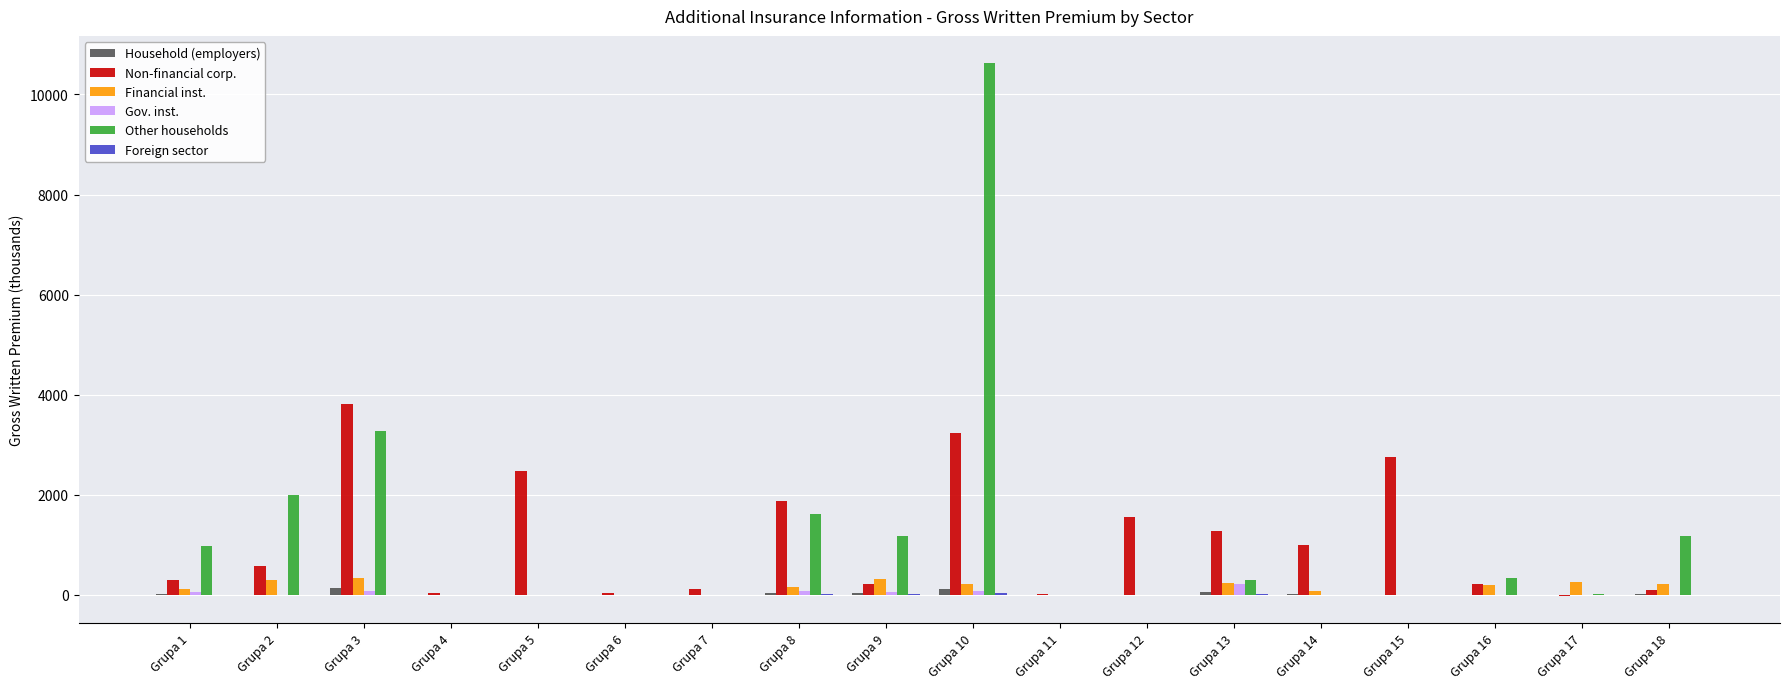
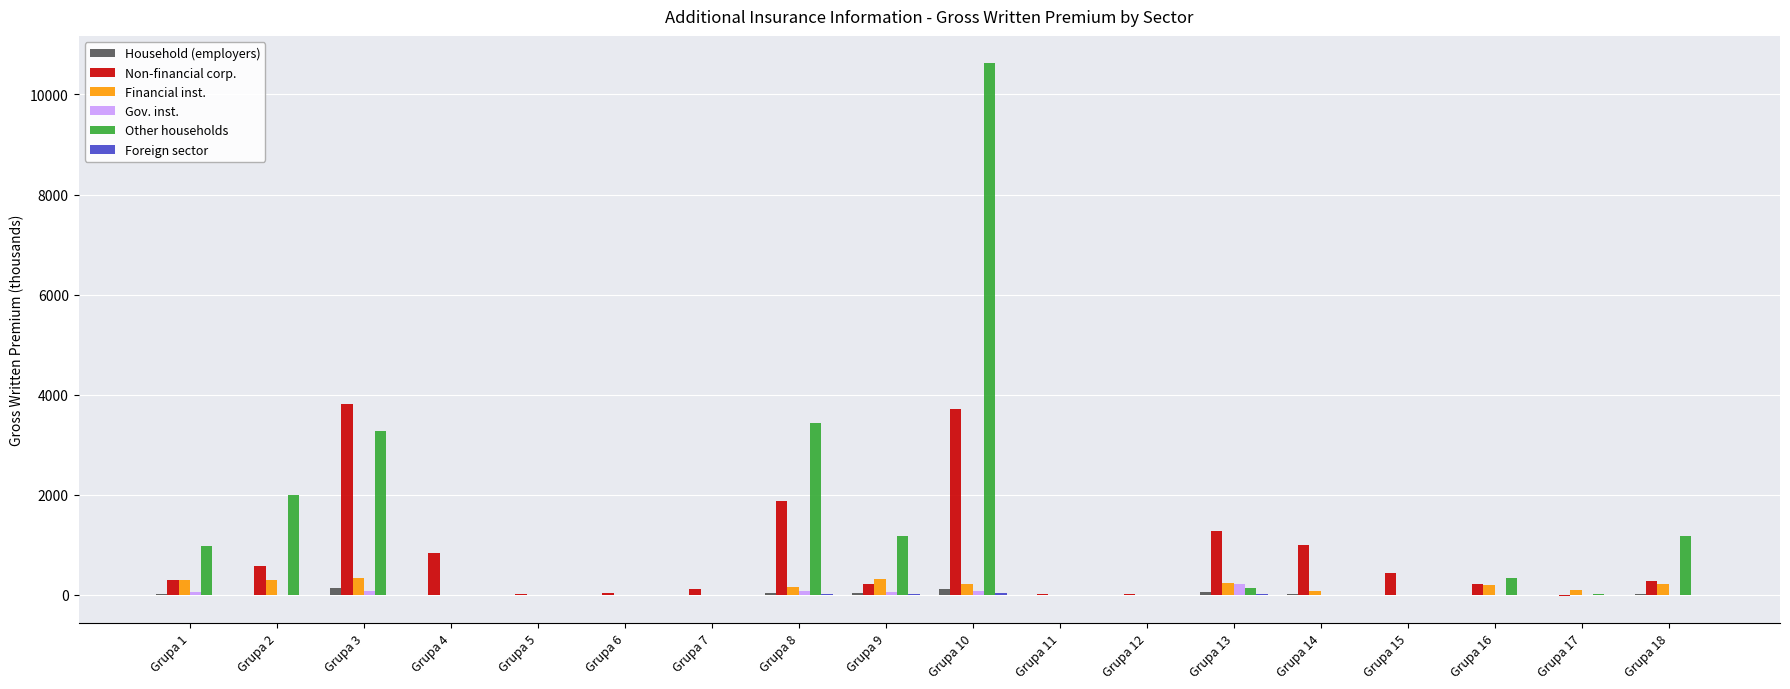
  {
    "Household (employers)": {
      "Grupa 3": 100,
      "Grupa 4": 0,
      "Grupa 5": 0,
      "Grupa 10": 100,
      "Grupa 11": 0,
      "Grupa 13": 100
    },
    "Non-financial corp.": {
      "Grupa 1": 300,
      "Grupa 2": 600,
      "Grupa 3": 3800,
-     "Grupa 4": 0,
-     "Grupa 5": 2500,
+     "Grupa 4": 800,
+     "Grupa 5": 0,
      "Grupa 7": 100,
      "Grupa 8": 1900,
      "Grupa 9": 200,
-     "Grupa 10": 3200,
-     "Grupa 12": 1600,
+     "Grupa 10": 3700,
+     "Grupa 12": 0,
      "Grupa 13": 1300,
      "Grupa 14": 1000,
-     "Grupa 15": 2800,
+     "Grupa 15": 400,
      "Grupa 16": 200,
-     "Grupa 18": 100
+     "Grupa 18": 300
    },
    "Financial inst.": {
-     "Grupa 1": 100,
+     "Grupa 1": 300,
      "Grupa 2": 300,
      "Grupa 3": 300,
      "Grupa 8": 200,
      "Grupa 9": 300,
      "Grupa 10": 200,
      "Grupa 13": 200,
      "Grupa 14": 100,
      "Grupa 16": 200,
-     "Grupa 17": 300,
+     "Grupa 17": 100,
      "Grupa 18": 200
    },
    "Gov. inst.": {
      "Grupa 1": 100,
      "Grupa 3": 100,
      "Grupa 8": 100,
      "Grupa 9": 100,
      "Grupa 10": 100,
      "Grupa 13": 200
    },
    "Other households": {
      "Grupa 1": 1000,
      "Grupa 2": 2000,
      "Grupa 3": 3300,
      "Grupa 4": 0,
-     "Grupa 8": 1600,
+     "Grupa 8": 3400,
      "Grupa 9": 1200,
      "Grupa 10": 10600,
-     "Grupa 13": 300,
+     "Grupa 13": 100,
      "Grupa 16": 300,
      "Grupa 18": 1200
    }
  }
